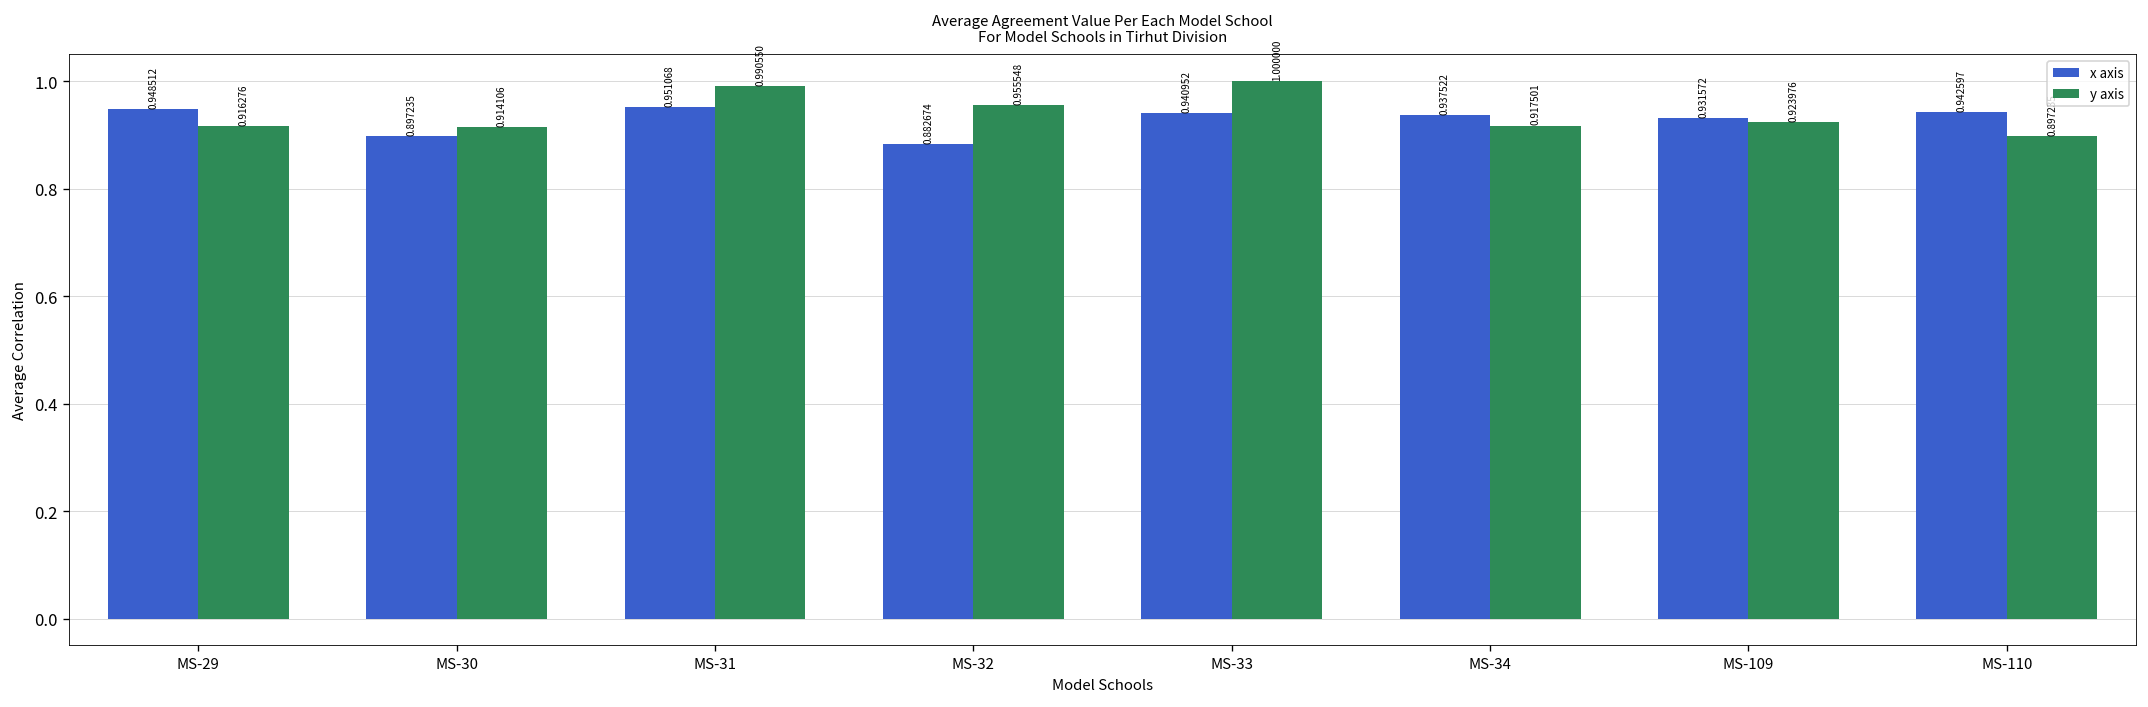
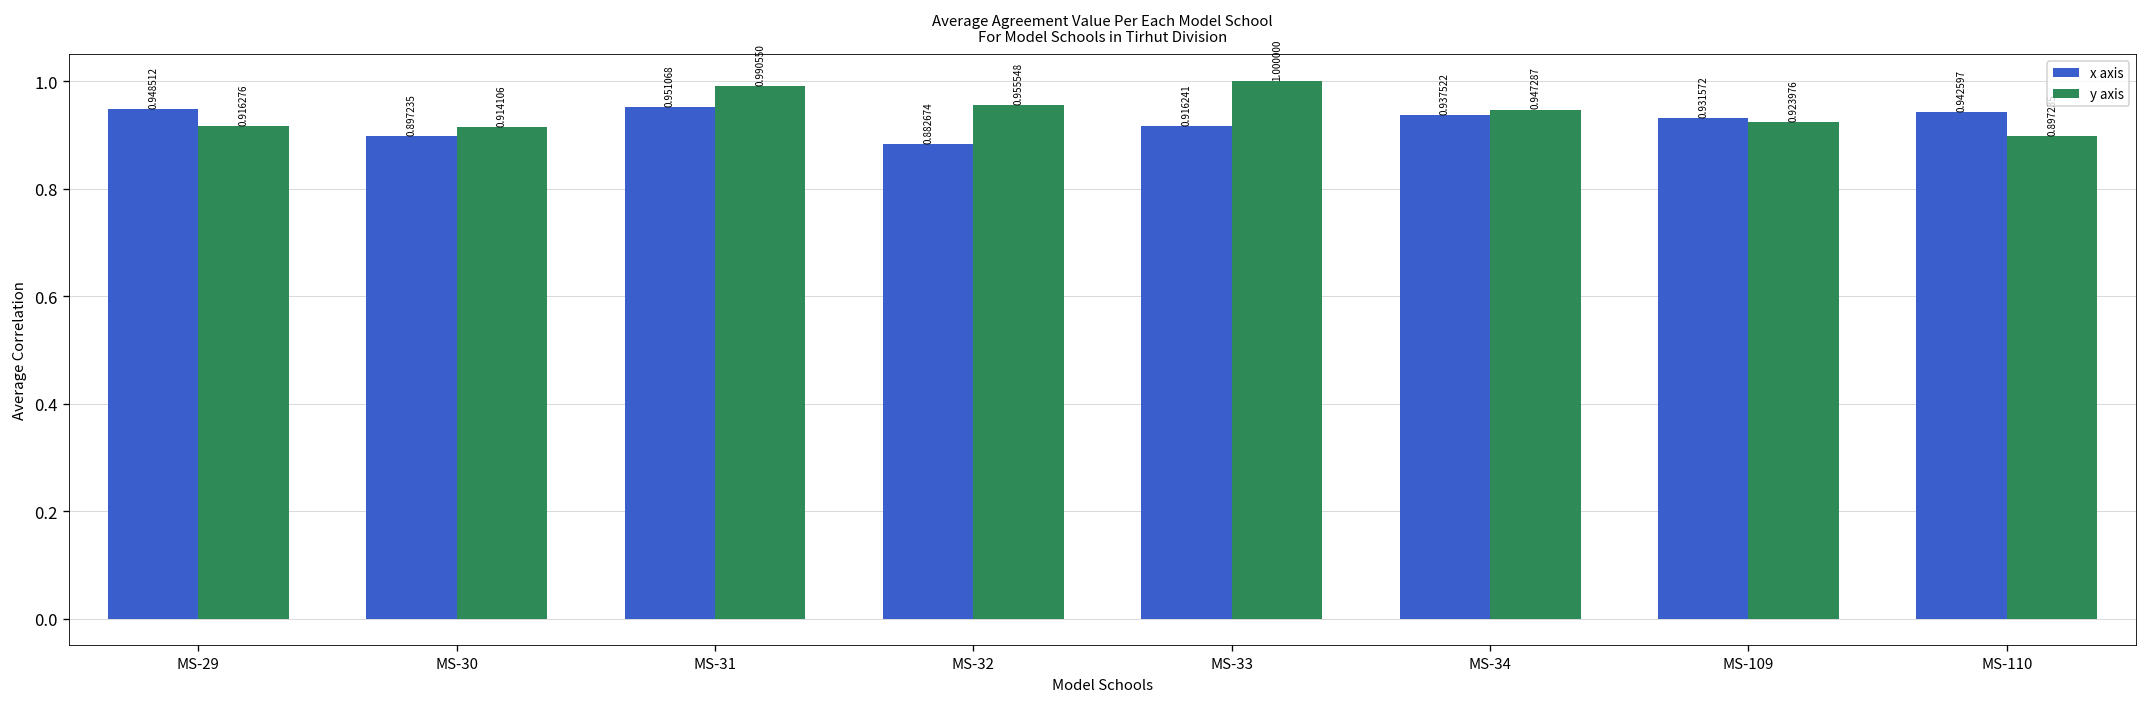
  {
    "x axis": {
      "MS-29": 0.948512,
      "MS-30": 0.897235,
      "MS-31": 0.951068,
      "MS-32": 0.882674,
-     "MS-33": 0.940952,
+     "MS-33": 0.916241,
      "MS-34": 0.937522,
      "MS-109": 0.931572,
      "MS-110": 0.942597
    },
    "y axis": {
      "MS-29": 0.916276,
      "MS-30": 0.914106,
      "MS-31": 0.990550,
      "MS-32": 0.955548,
      "MS-33": 1.000000,
-     "MS-34": 0.917501,
+     "MS-34": 0.947287,
      "MS-109": 0.923976
    }
  }
